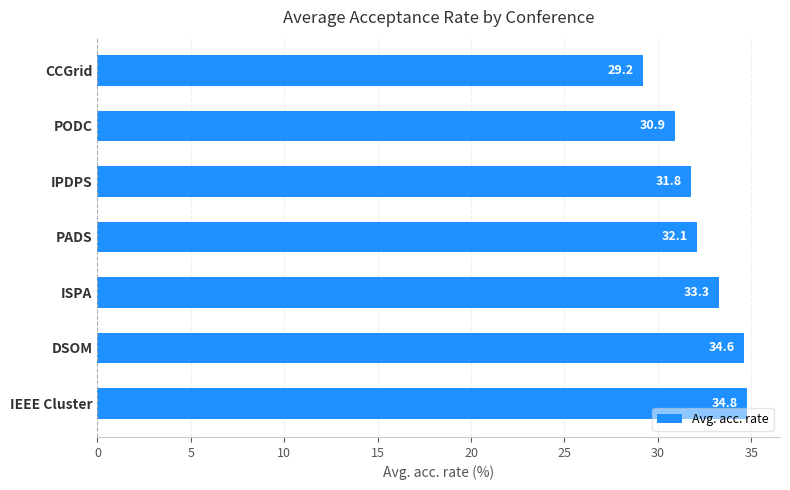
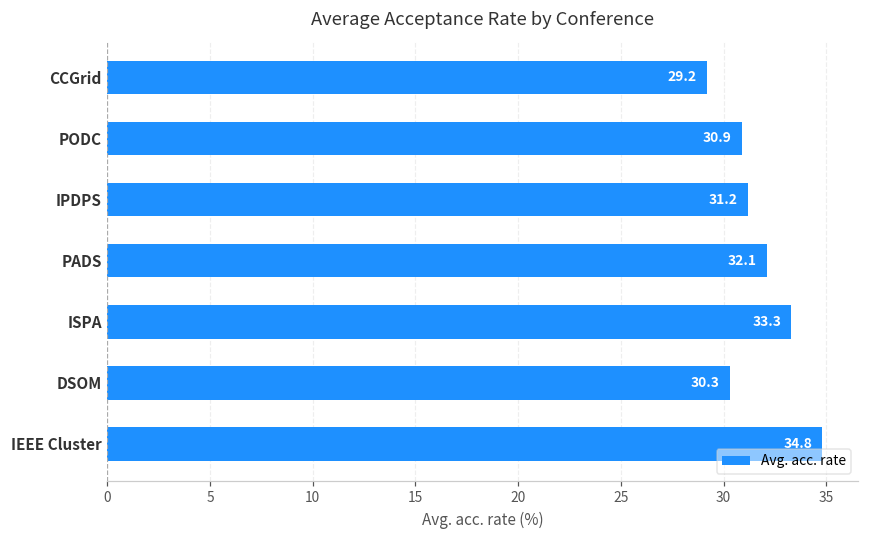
  {
    "CCGrid": 29.2,
    "PODC": 30.9,
-   "IPDPS": 31.8,
+   "IPDPS": 31.2,
    "PADS": 32.1,
    "ISPA": 33.3,
-   "DSOM": 34.6
+   "DSOM": 30.3
  }
